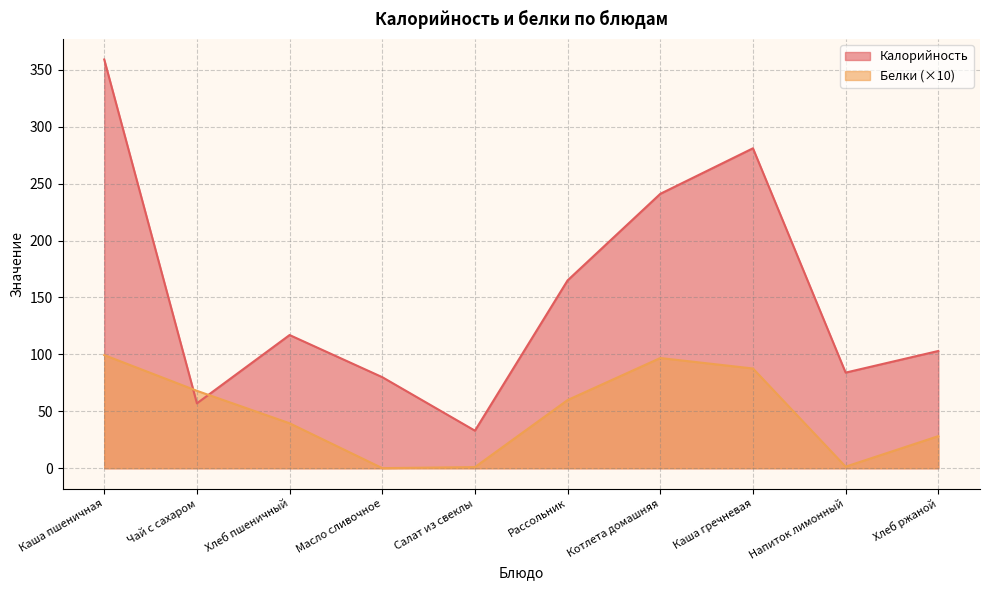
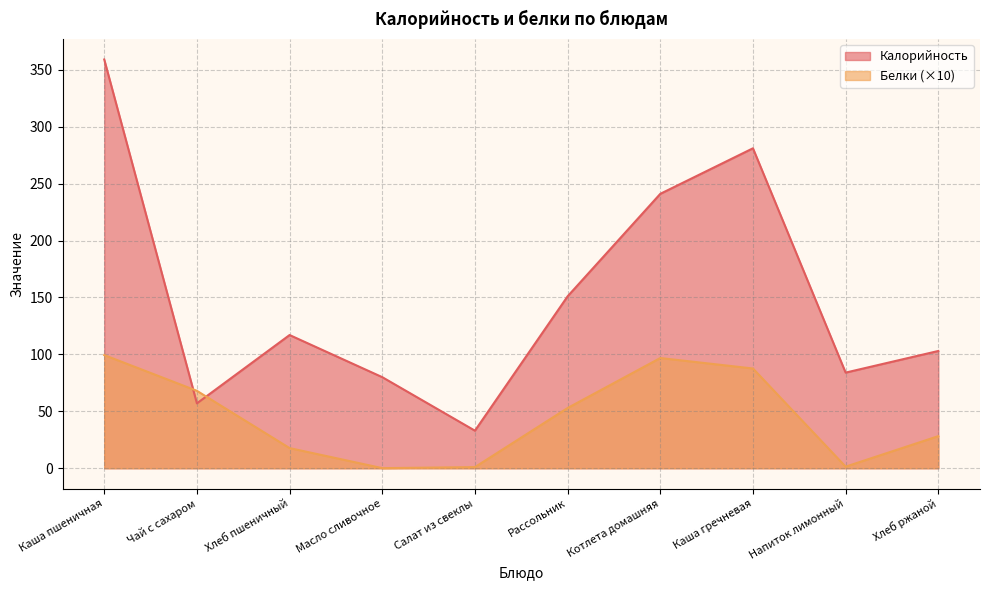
  {
    "Калорийность": {
      "Каша пшеничная": 359,
      "Чай с сахаром": 57,
      "Хлеб пшеничный": 117,
      "Масло сливочное": 80,
      "Салат из свеклы": 33,
-     "Рассольник": 165,
+     "Рассольник": 151,
      "Котлета домашняя": 241,
      "Каша гречневая": 281,
      "Напиток лимонный": 84,
      "Хлеб ржаной": 103
    },
    "Белки (×10)": {
      "Каша пшеничная": 99,
      "Чай с сахаром": 68,
-     "Хлеб пшеничный": 40,
+     "Хлеб пшеничный": 18,
      "Масло сливочное": 0,
      "Салат из свеклы": 1,
-     "Рассольник": 60,
+     "Рассольник": 53,
      "Котлета домашняя": 97,
      "Каша гречневая": 88,
      "Напиток лимонный": 1,
      "Хлеб ржаной": 28
    }
  }
